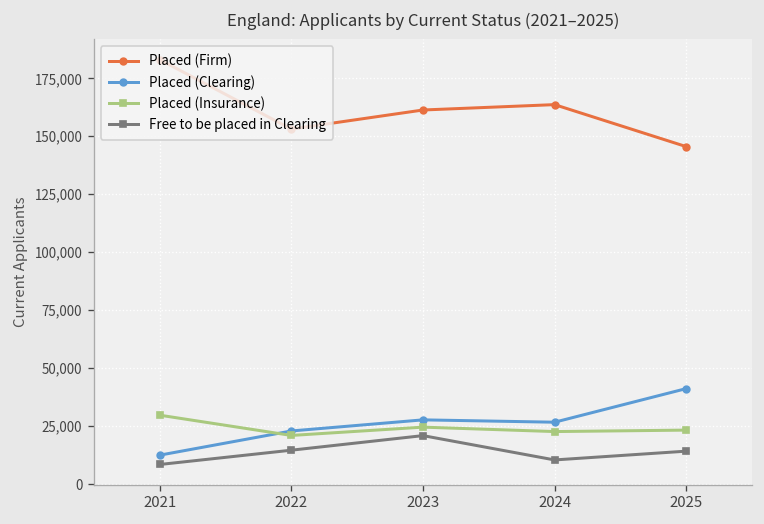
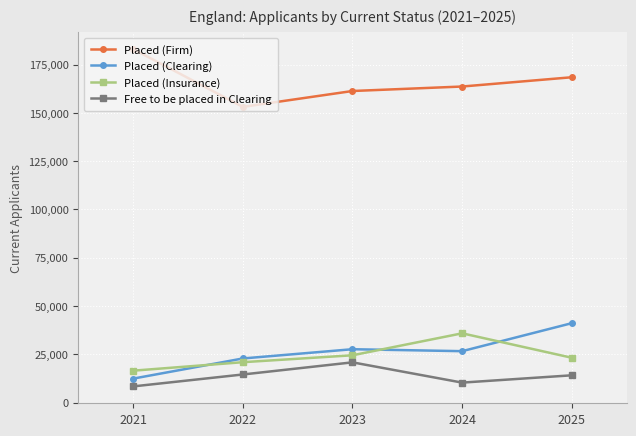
  {
    "Placed (Firm)": {
      "2023": "161,000",
      "2024": "164,000",
-     "2025": "146,000"
+     "2025": "168,000"
    },
    "Placed (Clearing)": {
      "2021": "12,000",
      "2022": "23,000",
      "2023": "28,000",
      "2024": "27,000",
      "2025": "41,000"
    },
    "Placed (Insurance)": {
-     "2021": "30,000",
+     "2021": "17,000",
      "2022": "21,000",
      "2023": "25,000",
-     "2024": "23,000",
+     "2024": "36,000",
      "2025": "23,000"
    },
    "Free to be placed in Clearing": {
      "2021": "8,000",
      "2022": "15,000",
      "2023": "21,000",
      "2024": "10,000",
      "2025": "14,000"
    }
  }
